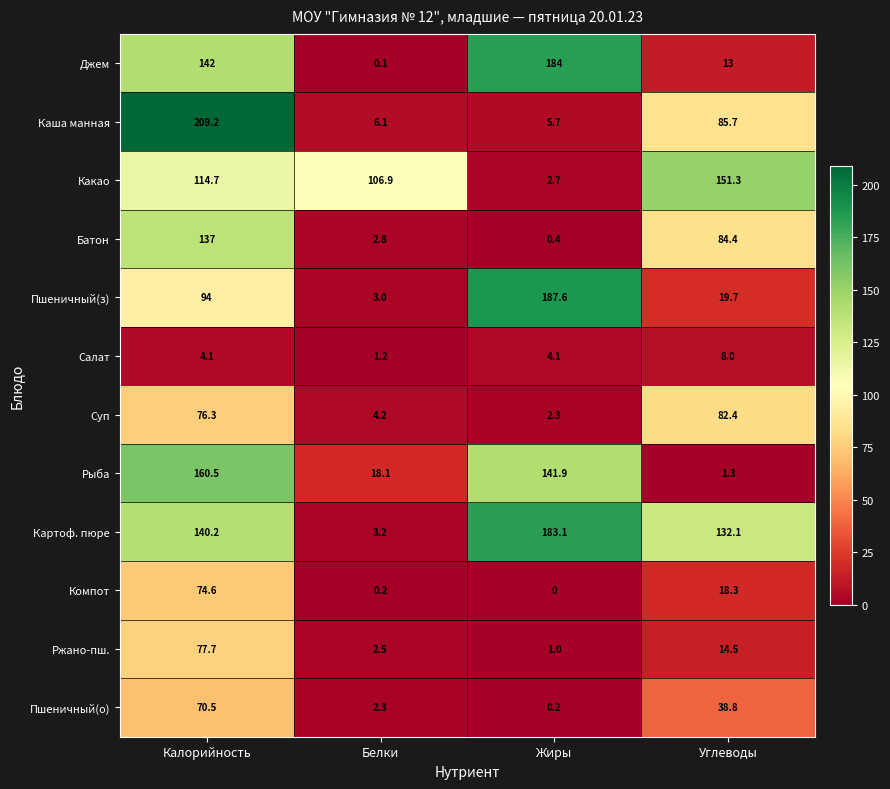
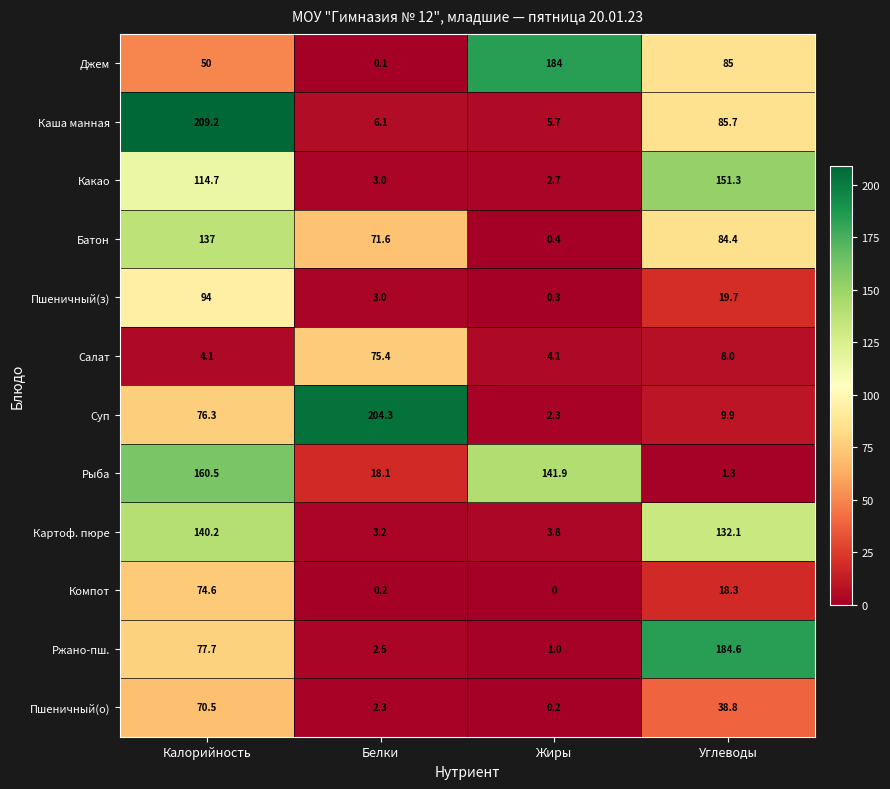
  {
    "Джем": {
-     "Калорийность": 142,
+     "Калорийность": 50,
      "Белки": 0.1,
      "Жиры": 184,
-     "Углеводы": 13
+     "Углеводы": 85
    },
    "Каша манная": {
      "Калорийность": 209.2,
      "Белки": 6.1,
      "Жиры": 5.7,
      "Углеводы": 85.7
    },
    "Какао": {
      "Калорийность": 114.7,
-     "Белки": 106.9,
+     "Белки": 3.0,
      "Жиры": 2.7,
      "Углеводы": 151.3
    },
    "Батон": {
      "Калорийность": 137,
-     "Белки": 2.8,
+     "Белки": 71.6,
      "Жиры": 0.4,
      "Углеводы": 84.4
    },
    "Пшеничный(з)": {
      "Калорийность": 94,
      "Белки": 3.0,
-     "Жиры": 187.6,
+     "Жиры": 0.3,
      "Углеводы": 19.7
    },
    "Салат": {
      "Калорийность": 4.1,
-     "Белки": 1.2,
+     "Белки": 75.4,
      "Жиры": 4.1,
      "Углеводы": 8.0
    },
    "Суп": {
      "Калорийность": 76.3,
-     "Белки": 4.2,
+     "Белки": 204.3,
      "Жиры": 2.3,
-     "Углеводы": 82.4
+     "Углеводы": 9.9
    },
    "Рыба": {
      "Калорийность": 160.5,
      "Белки": 18.1,
      "Жиры": 141.9,
      "Углеводы": 1.3
    },
    "Картоф. пюре": {
      "Калорийность": 140.2,
      "Белки": 3.2,
-     "Жиры": 183.1,
+     "Жиры": 3.8,
      "Углеводы": 132.1
    },
    "Компот": {
      "Калорийность": 74.6,
      "Белки": 0.2,
      "Жиры": 0,
      "Углеводы": 18.3
    },
    "Ржано-пш.": {
      "Калорийность": 77.7,
      "Белки": 2.5,
      "Жиры": 1.0,
-     "Углеводы": 14.5
+     "Углеводы": 184.6
    },
    "Пшеничный(о)": {
      "Калорийность": 70.5,
      "Белки": 2.3,
      "Жиры": 0.2,
      "Углеводы": 38.8
    }
  }
